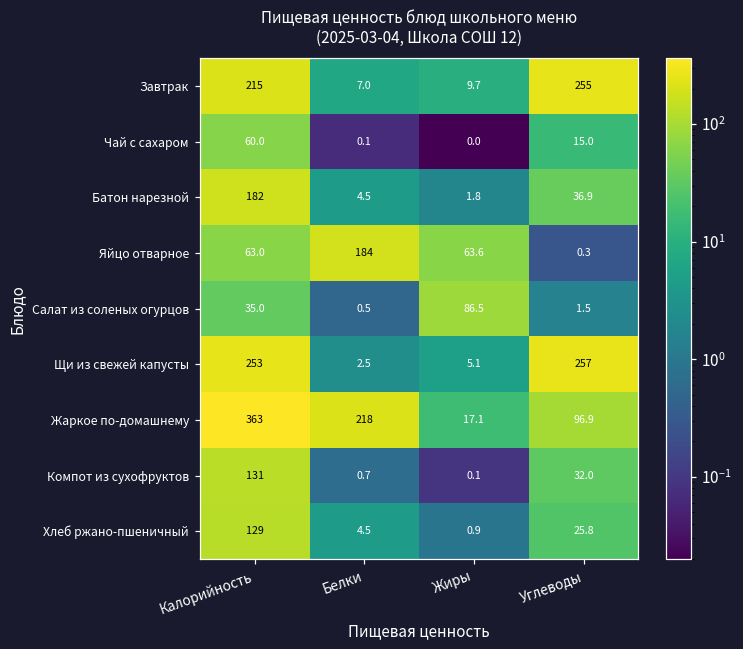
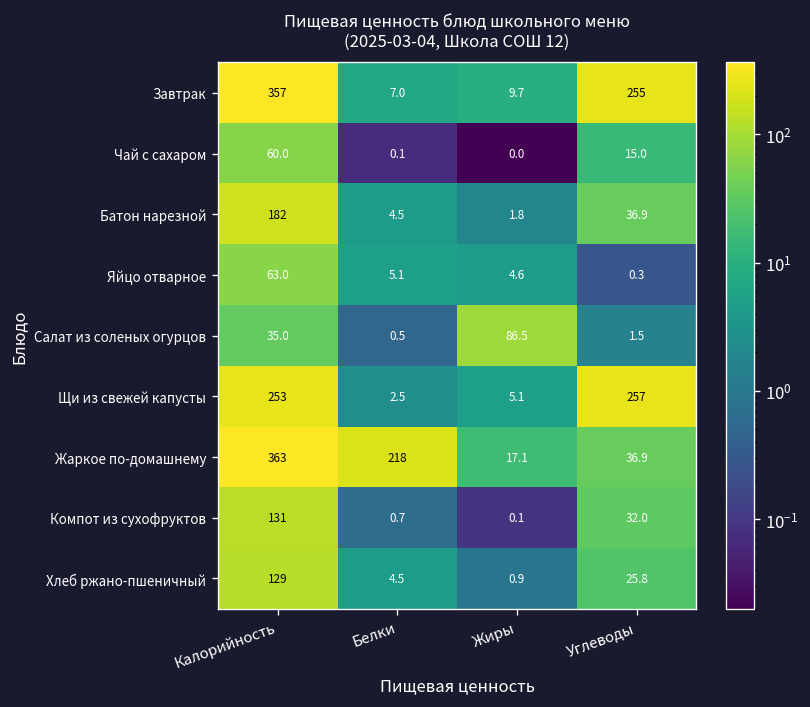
  {
    "Завтрак": {
-     "Калорийность": 215,
+     "Калорийность": 357,
      "Белки": 7.0,
      "Жиры": 9.7,
      "Углеводы": 255
    },
    "Чай с сахаром": {
      "Калорийность": 60.0,
      "Белки": 0.1,
      "Жиры": 0.0,
      "Углеводы": 15.0
    },
    "Батон нарезной": {
      "Калорийность": 182,
      "Белки": 4.5,
      "Жиры": 1.8,
      "Углеводы": 36.9
    },
    "Яйцо отварное": {
      "Калорийность": 63.0,
-     "Белки": 184,
-     "Жиры": 63.6,
+     "Белки": 5.1,
+     "Жиры": 4.6,
      "Углеводы": 0.3
    },
    "Салат из соленых огурцов": {
      "Калорийность": 35.0,
      "Белки": 0.5,
      "Жиры": 86.5,
      "Углеводы": 1.5
    },
    "Щи из свежей капусты": {
      "Калорийность": 253,
      "Белки": 2.5,
      "Жиры": 5.1,
      "Углеводы": 257
    },
    "Жаркое по-домашнему": {
      "Калорийность": 363,
      "Белки": 218,
      "Жиры": 17.1,
-     "Углеводы": 96.9
+     "Углеводы": 36.9
    },
    "Компот из сухофруктов": {
      "Калорийность": 131,
      "Белки": 0.7,
      "Жиры": 0.1,
      "Углеводы": 32.0
    },
    "Хлеб ржано-пшеничный": {
      "Калорийность": 129,
      "Белки": 4.5,
      "Жиры": 0.9,
      "Углеводы": 25.8
    }
  }
